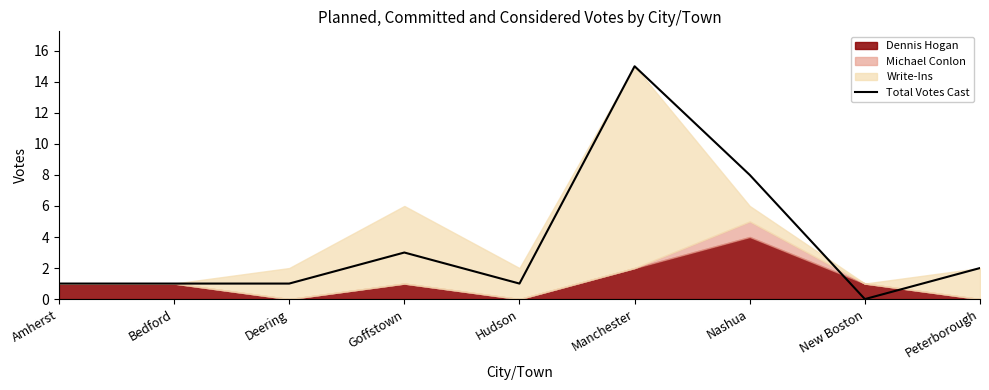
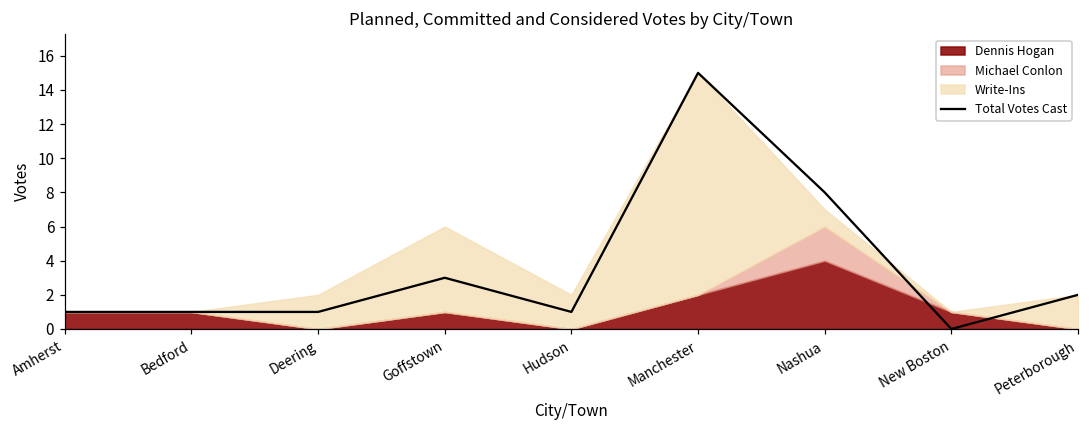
  {
    "Total Votes Cast": {
      "Deering": 1,
      "Goffstown": 3,
      "Hudson": 1,
      "Nashua": 8,
      "New Boston": 0
    },
    "Dennis Hogan": {
      "Nashua": 4
    },
    "Michael Conlon": {
-     "Nashua": 1
+     "Nashua": 2
    },
    "Write-Ins": {
      "Deering": 2,
      "Goffstown": 5,
      "Hudson": 2,
      "Nashua": 1
    }
  }
